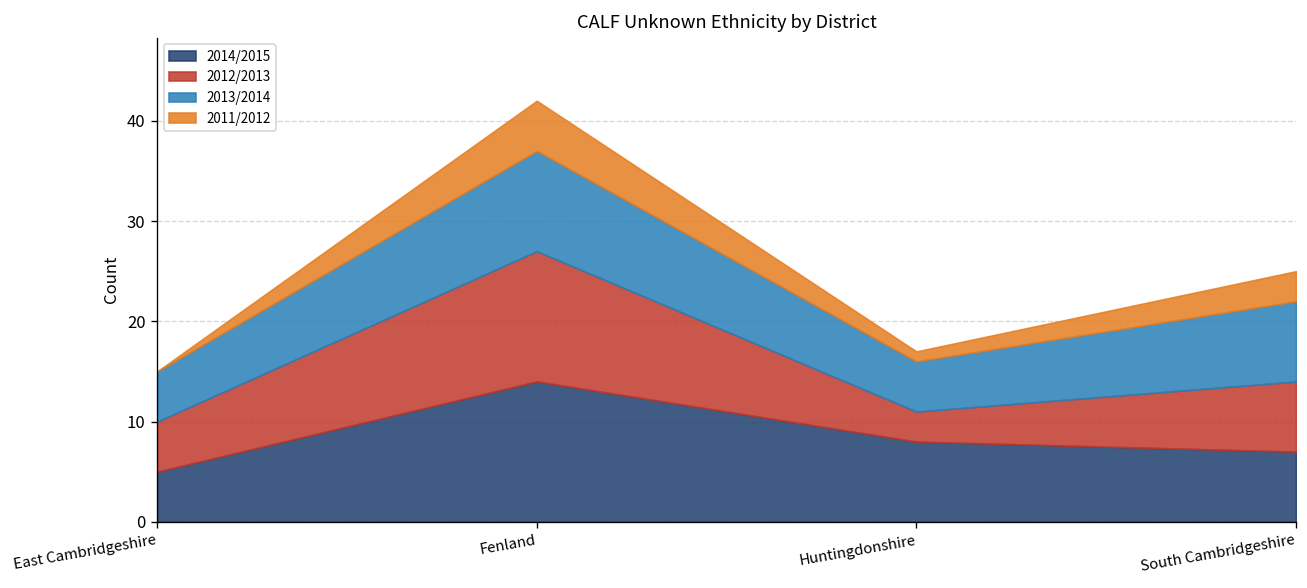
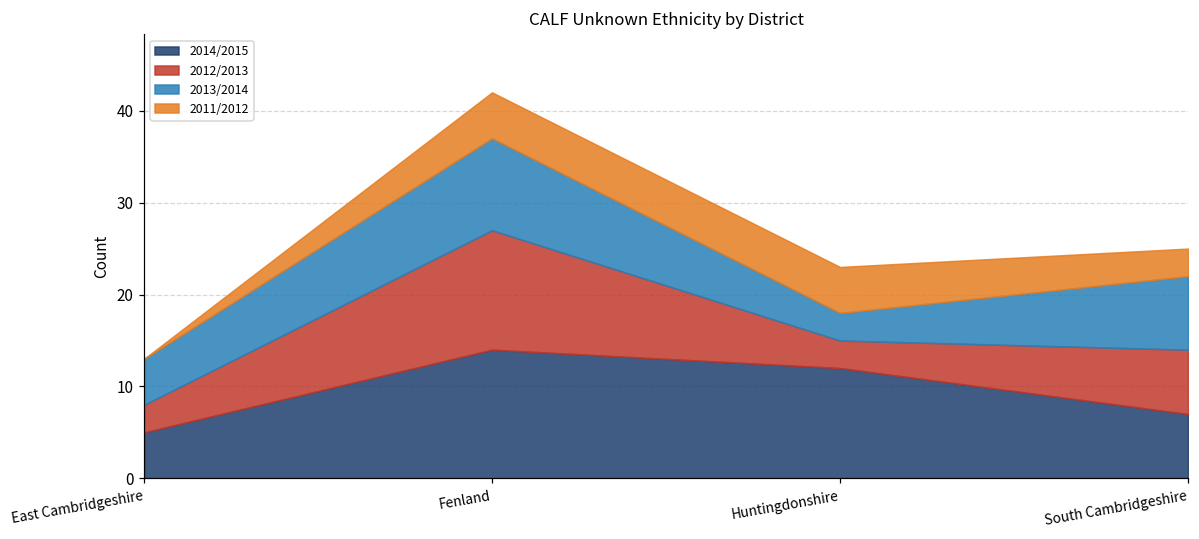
  {
    "2014/2015": {
      "East Cambridgeshire": 5,
      "Fenland": 14,
-     "Huntingdonshire": 8,
+     "Huntingdonshire": 12,
      "South Cambridgeshire": 7
    },
    "2012/2013": {
-     "East Cambridgeshire": 5,
+     "East Cambridgeshire": 3,
      "Fenland": 13,
      "Huntingdonshire": 3,
      "South Cambridgeshire": 7
    },
    "2013/2014": {
      "Fenland": 10,
-     "Huntingdonshire": 5,
+     "Huntingdonshire": 3,
      "South Cambridgeshire": 8
    },
    "2011/2012": {
      "Fenland": 5,
-     "Huntingdonshire": 1,
+     "Huntingdonshire": 5,
      "South Cambridgeshire": 3
    }
  }
